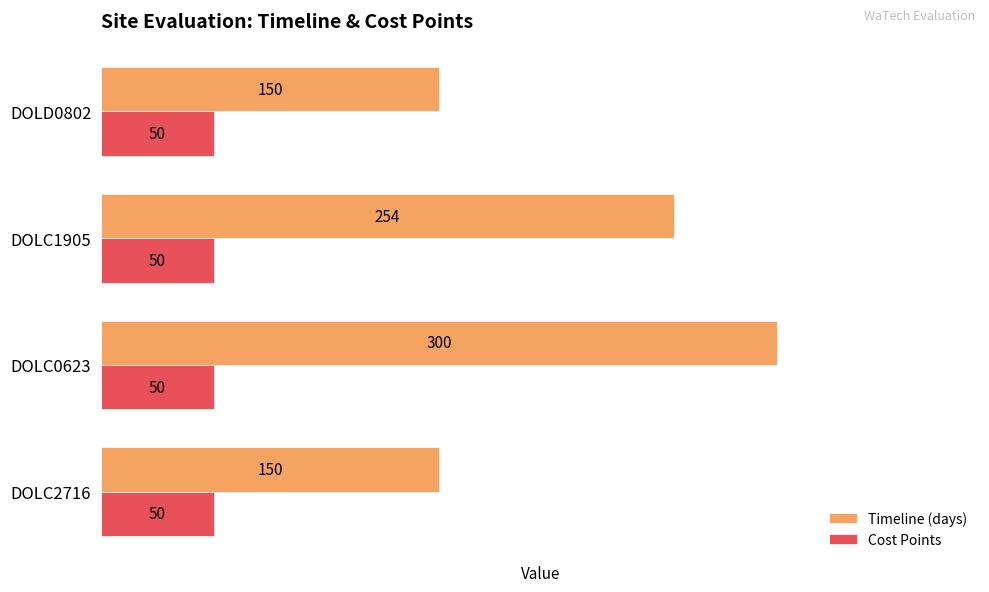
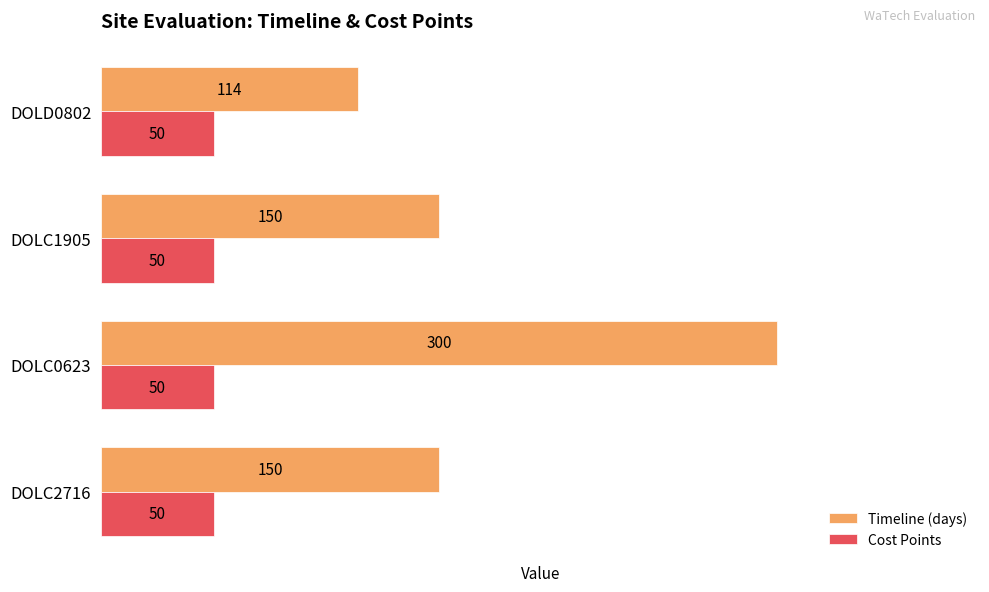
  {
    "Timeline (days)": {
-     "DOLD0802": 150,
-     "DOLC1905": 254,
+     "DOLD0802": 114,
+     "DOLC1905": 150,
      "DOLC0623": 300,
      "DOLC2716": 150
    },
    "Cost Points": {
      "DOLD0802": 50,
      "DOLC1905": 50,
      "DOLC0623": 50,
      "DOLC2716": 50
    }
  }
